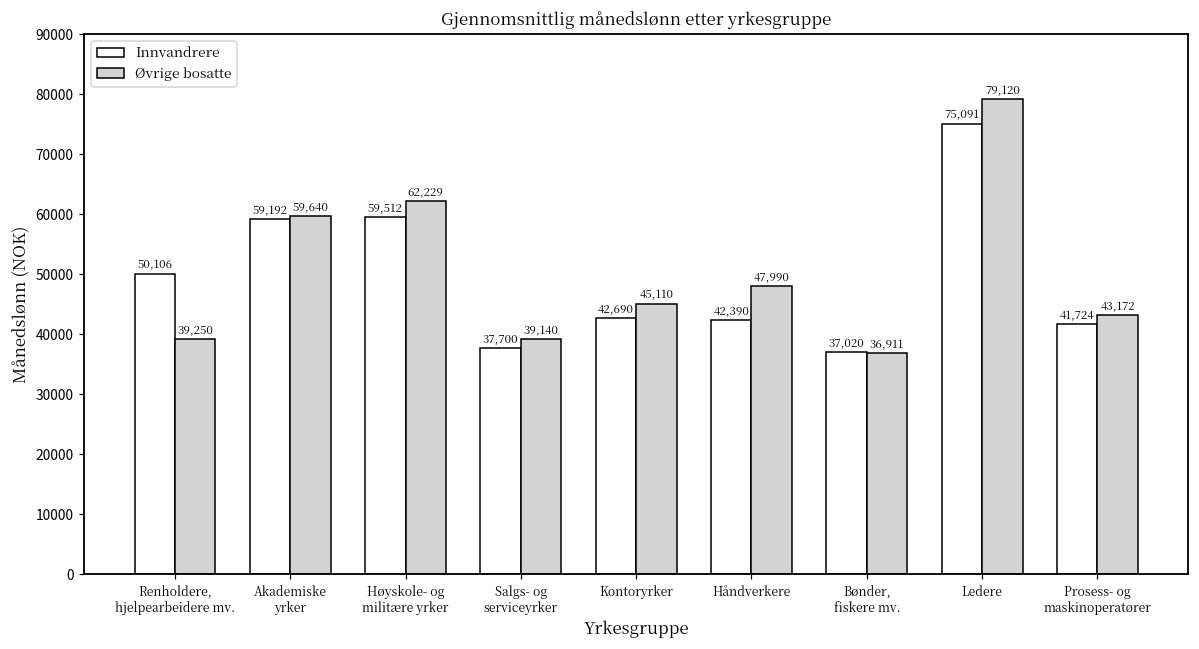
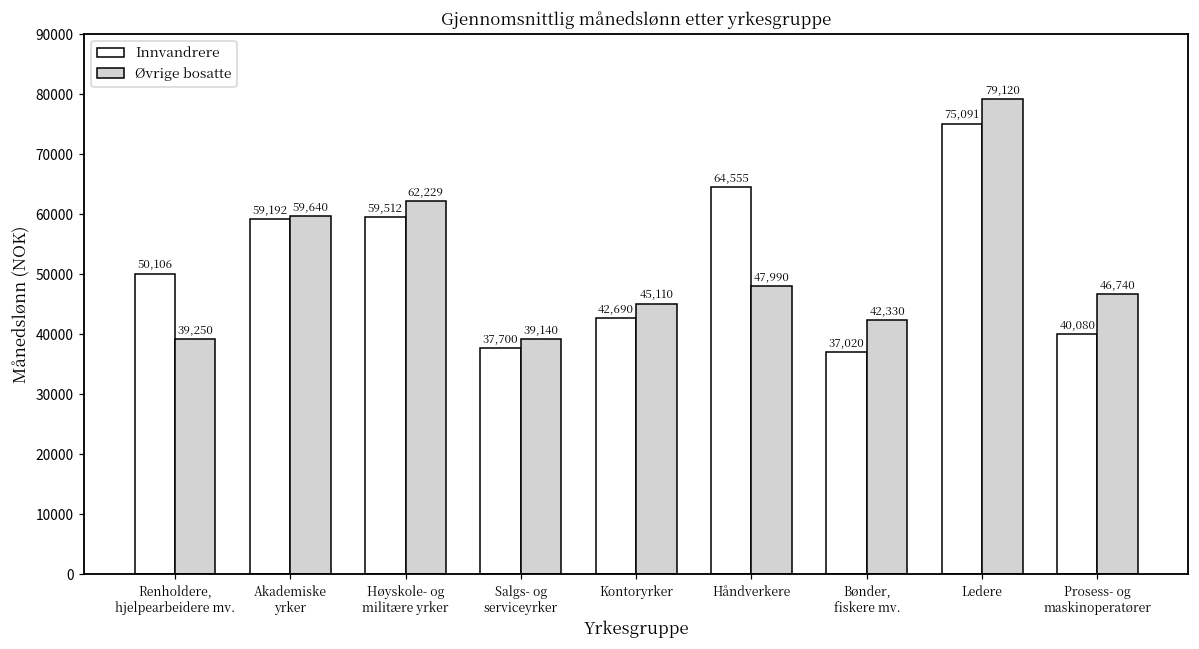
  {
    "Innvandrere": {
      "Renholdere, hjelpearbeidere mv.": "50,106",
      "Akademiske yrker": "59,192",
      "Høyskole- og militære yrker": "59,512",
      "Salgs- og serviceyrker": "37,700",
      "Kontoryrker": "42,690",
-     "Håndverkere": "42,390",
+     "Håndverkere": "64,555",
      "Bønder, fiskere mv.": "37,020",
      "Ledere": "75,091",
-     "Prosess- og maskinoperatører": "41,724"
+     "Prosess- og maskinoperatører": "40,080"
    },
    "Øvrige bosatte": {
      "Renholdere, hjelpearbeidere mv.": "39,250",
      "Akademiske yrker": "59,640",
      "Høyskole- og militære yrker": "62,229",
      "Salgs- og serviceyrker": "39,140",
      "Kontoryrker": "45,110",
      "Håndverkere": "47,990",
-     "Bønder, fiskere mv.": "36,911",
+     "Bønder, fiskere mv.": "42,330",
      "Ledere": "79,120",
-     "Prosess- og maskinoperatører": "43,172"
+     "Prosess- og maskinoperatører": "46,740"
    }
  }
